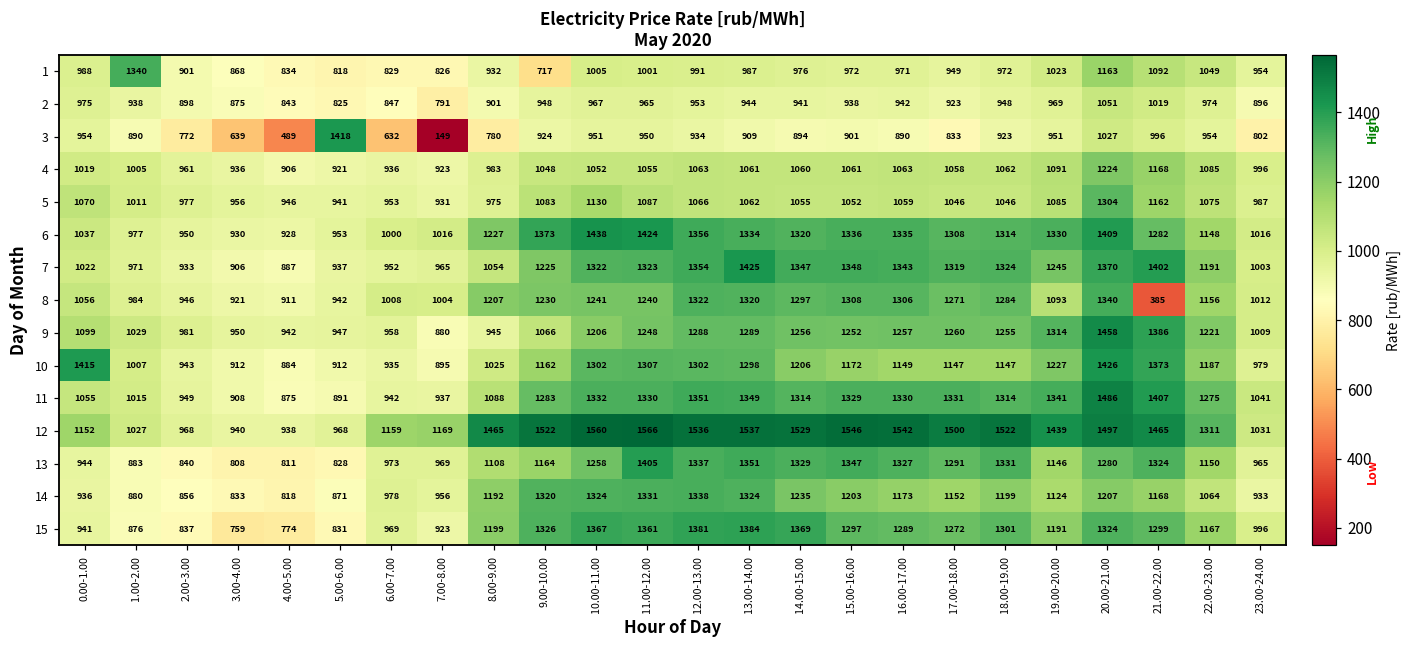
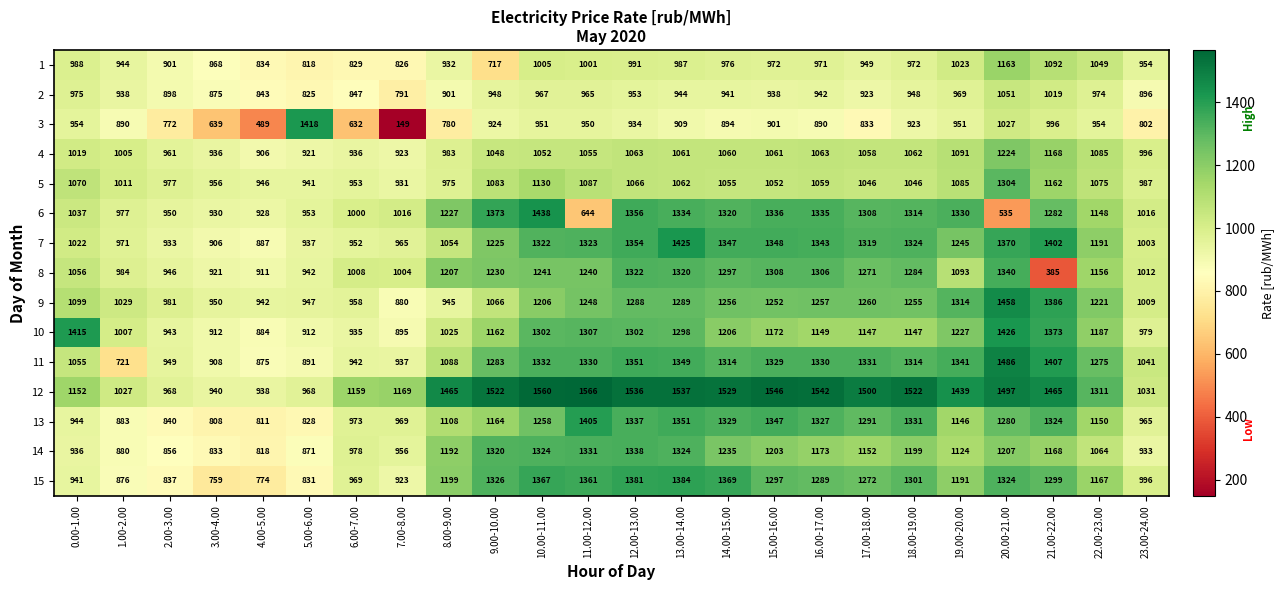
  {
    "1": {
      "0.00-1.00": 988,
-     "1.00-2.00": 1340,
+     "1.00-2.00": 944,
      "2.00-3.00": 901,
      "3.00-4.00": 868,
      "4.00-5.00": 834,
      "5.00-6.00": 818,
      "6.00-7.00": 829,
      "7.00-8.00": 826,
      "8.00-9.00": 932,
      "9.00-10.00": 717,
      "10.00-11.00": 1005,
      "11.00-12.00": 1001,
      "12.00-13.00": 991,
      "13.00-14.00": 987,
      "14.00-15.00": 976,
      "15.00-16.00": 972,
      "16.00-17.00": 971,
      "17.00-18.00": 949,
      "18.00-19.00": 972,
      "19.00-20.00": 1023,
      "20.00-21.00": 1163,
      "21.00-22.00": 1092,
      "22.00-23.00": 1049,
      "23.00-24.00": 954
    },
    "6": {
      "0.00-1.00": 1037,
      "1.00-2.00": 977,
      "2.00-3.00": 950,
      "3.00-4.00": 930,
      "4.00-5.00": 928,
      "5.00-6.00": 953,
      "6.00-7.00": 1000,
      "7.00-8.00": 1016,
      "8.00-9.00": 1227,
      "9.00-10.00": 1373,
      "10.00-11.00": 1438,
-     "11.00-12.00": 1424,
+     "11.00-12.00": 644,
      "12.00-13.00": 1356,
      "13.00-14.00": 1334,
      "14.00-15.00": 1320,
      "15.00-16.00": 1336,
      "16.00-17.00": 1335,
      "17.00-18.00": 1308,
      "18.00-19.00": 1314,
      "19.00-20.00": 1330,
-     "20.00-21.00": 1409,
+     "20.00-21.00": 535,
      "21.00-22.00": 1282,
      "22.00-23.00": 1148,
      "23.00-24.00": 1016
    },
    "11": {
      "0.00-1.00": 1055,
-     "1.00-2.00": 1015,
+     "1.00-2.00": 721,
      "2.00-3.00": 949,
      "3.00-4.00": 908,
      "4.00-5.00": 875,
      "5.00-6.00": 891,
      "6.00-7.00": 942,
      "7.00-8.00": 937,
      "8.00-9.00": 1088,
      "9.00-10.00": 1283,
      "10.00-11.00": 1332,
      "11.00-12.00": 1330,
      "12.00-13.00": 1351,
      "13.00-14.00": 1349,
      "14.00-15.00": 1314,
      "15.00-16.00": 1329,
      "16.00-17.00": 1330,
      "17.00-18.00": 1331,
      "18.00-19.00": 1314,
      "19.00-20.00": 1341,
      "20.00-21.00": 1486,
      "21.00-22.00": 1407,
      "22.00-23.00": 1275,
      "23.00-24.00": 1041
    }
  }
